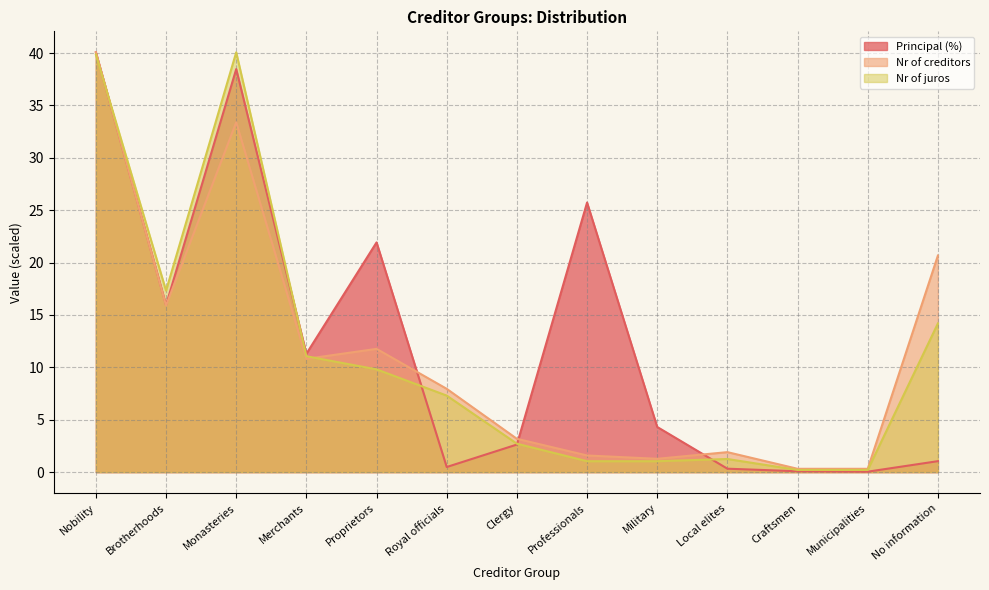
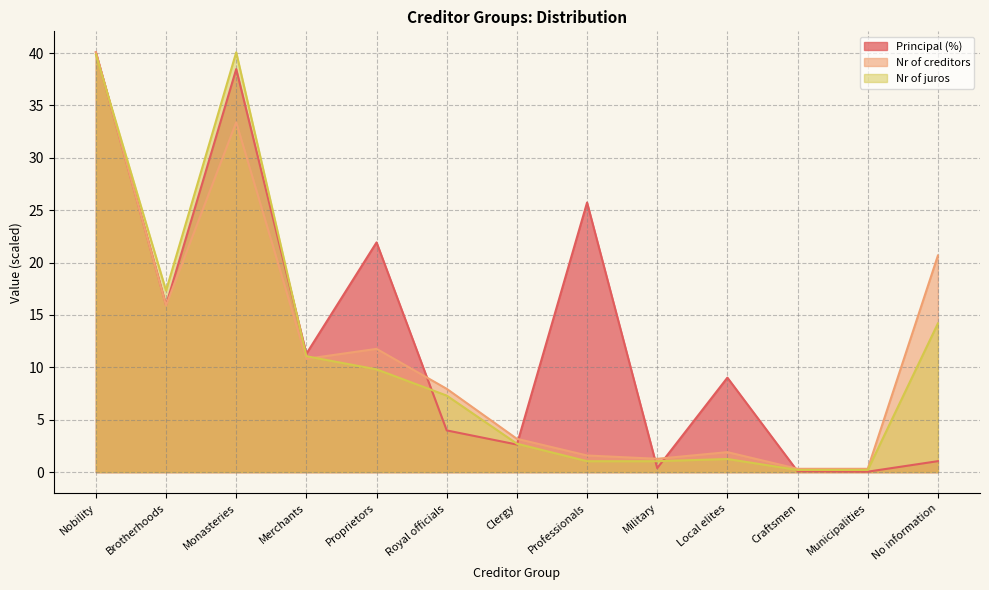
  {
    "Principal (%)": {
      "Monasteries": 38.5,
      "Proprietors": 21.9,
-     "Royal officials": 0.5,
+     "Royal officials": 4.0,
      "Professionals": 25.7,
-     "Military": 4.3,
-     "Local elites": 0.3,
+     "Military": 0.4,
+     "Local elites": 9.0,
      "No information": 1.0
    }
  }
